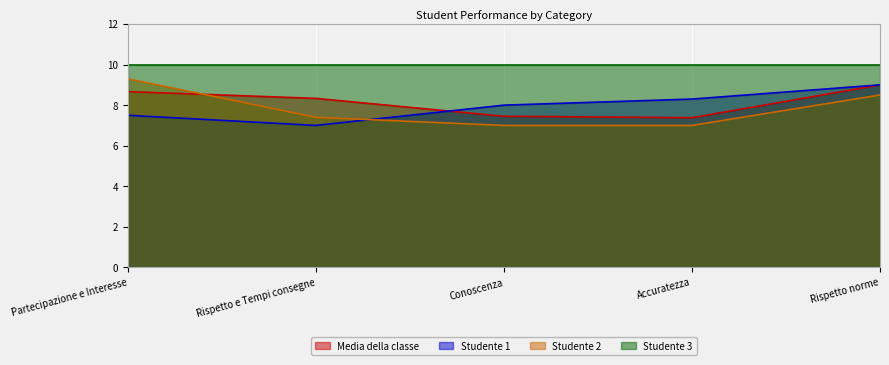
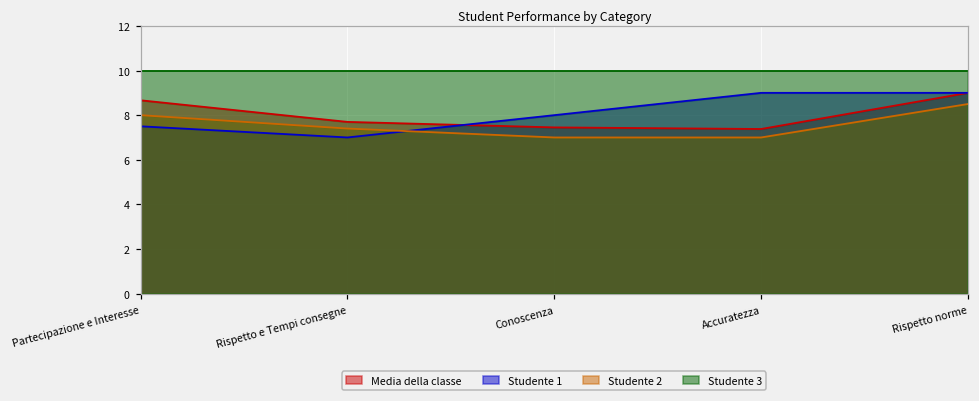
  {
    "Media della classe": {
      "Partecipazione e Interesse": 8.7,
-     "Rispetto e Tempi consegne": 8.3,
+     "Rispetto e Tempi consegne": 7.7,
      "Conoscenza": 7.5,
      "Accuratezza": 7.4
    },
    "Studente 1": {
      "Partecipazione e Interesse": 7.5,
      "Rispetto e Tempi consegne": 7.0,
      "Conoscenza": 8.0,
-     "Accuratezza": 8.3
+     "Accuratezza": 9.0
    },
    "Studente 2": {
-     "Partecipazione e Interesse": 9.3,
+     "Partecipazione e Interesse": 8.0,
      "Rispetto e Tempi consegne": 7.4,
      "Conoscenza": 7.0,
      "Accuratezza": 7.0,
      "Rispetto norme": 8.5
    },
    "Studente 3": {
      "Partecipazione e Interesse": 10.0,
      "Rispetto e Tempi consegne": 10.0,
      "Conoscenza": 10.0,
      "Accuratezza": 10.0,
      "Rispetto norme": 10.0
    }
  }
